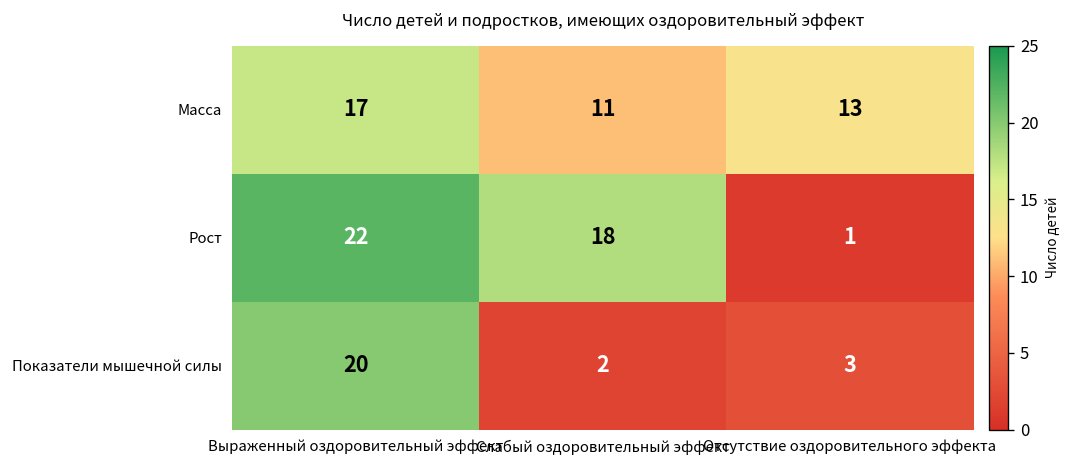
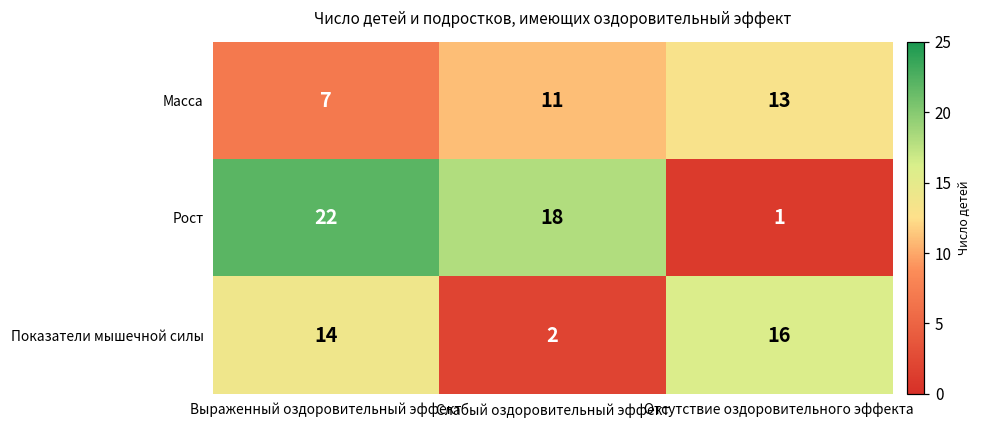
  {
    "Масса": {
-     "Выраженный оздоровительный эффект": 17,
+     "Выраженный оздоровительный эффект": 7,
      "Слабый оздоровительный эффект": 11,
      "Отсутствие оздоровительного эффекта": 13
    },
    "Рост": {
      "Выраженный оздоровительный эффект": 22,
      "Слабый оздоровительный эффект": 18,
      "Отсутствие оздоровительного эффекта": 1
    },
    "Показатели мышечной силы": {
-     "Выраженный оздоровительный эффект": 20,
+     "Выраженный оздоровительный эффект": 14,
      "Слабый оздоровительный эффект": 2,
-     "Отсутствие оздоровительного эффекта": 3
+     "Отсутствие оздоровительного эффекта": 16
    }
  }
